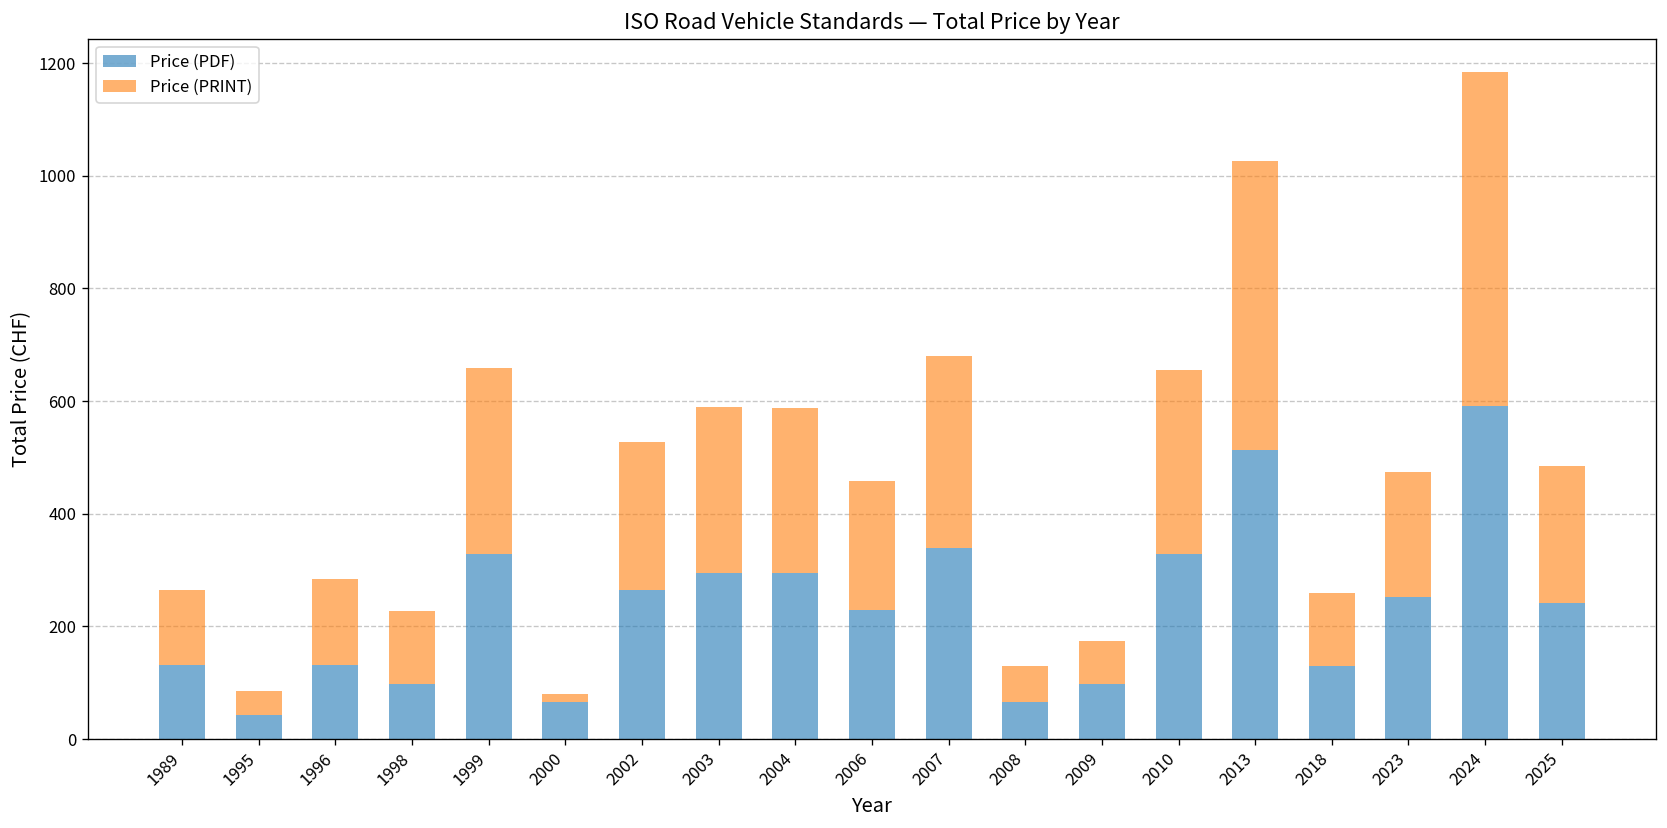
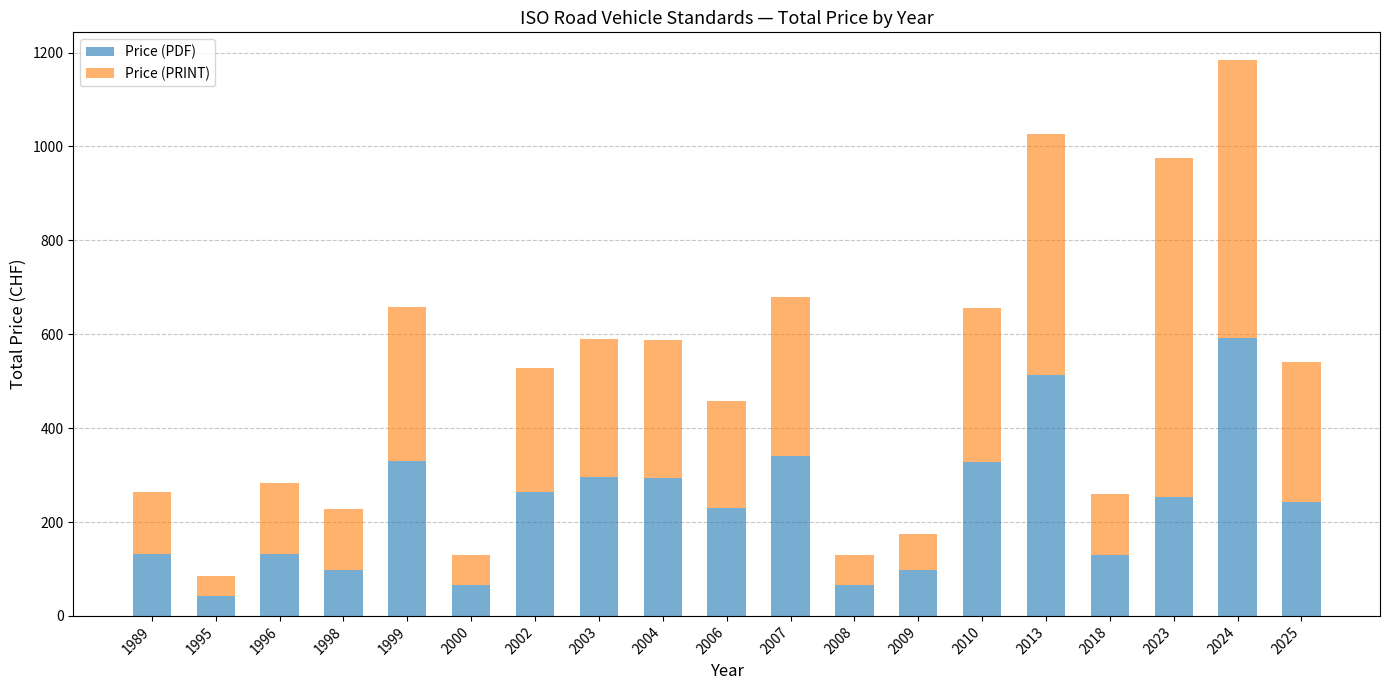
  {
    "Price (PDF)": {
      "1989": 130,
      "1995": 40,
      "1996": 130,
      "1998": 100,
      "1999": 330,
      "2000": 70,
      "2002": 260,
      "2003": 300,
      "2004": 290,
      "2006": 230,
      "2007": 340,
      "2008": 70,
      "2009": 100,
      "2010": 330,
      "2013": 510,
      "2018": 130,
      "2023": 250,
      "2024": 590,
      "2025": 240
    },
    "Price (PRINT)": {
      "1989": 130,
      "1995": 40,
      "1996": 150,
      "1998": 130,
      "1999": 330,
-     "2000": 10,
+     "2000": 70,
      "2002": 260,
      "2003": 300,
      "2004": 290,
      "2006": 230,
      "2007": 340,
      "2008": 70,
      "2009": 80,
      "2010": 330,
      "2013": 510,
      "2018": 130,
-     "2023": 220,
+     "2023": 720,
      "2024": 590,
-     "2025": 240
+     "2025": 300
    }
  }
